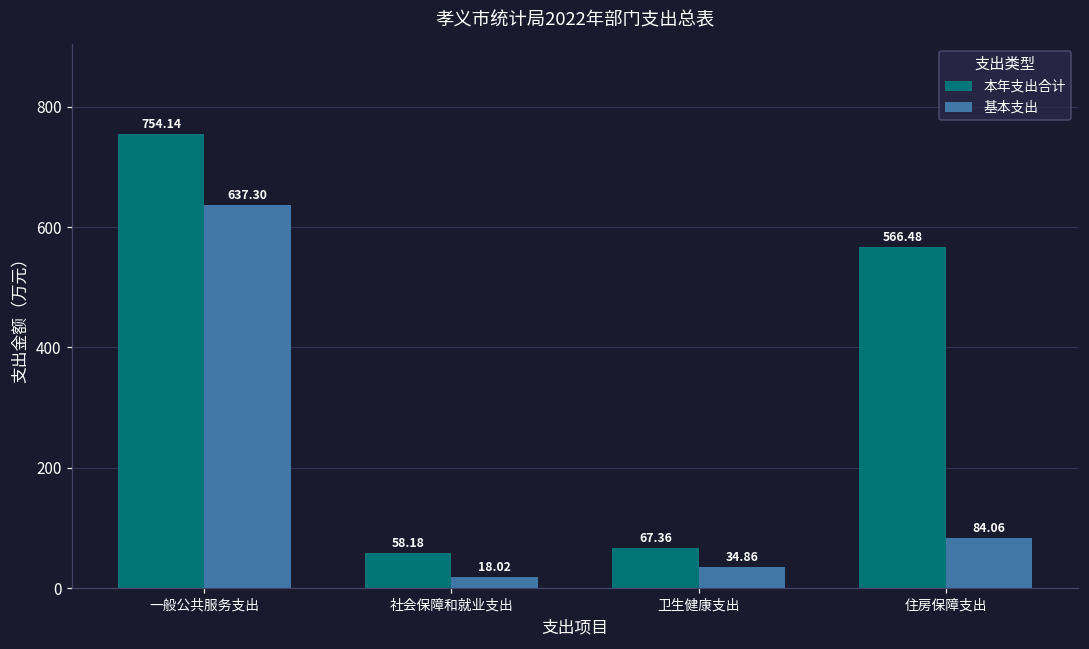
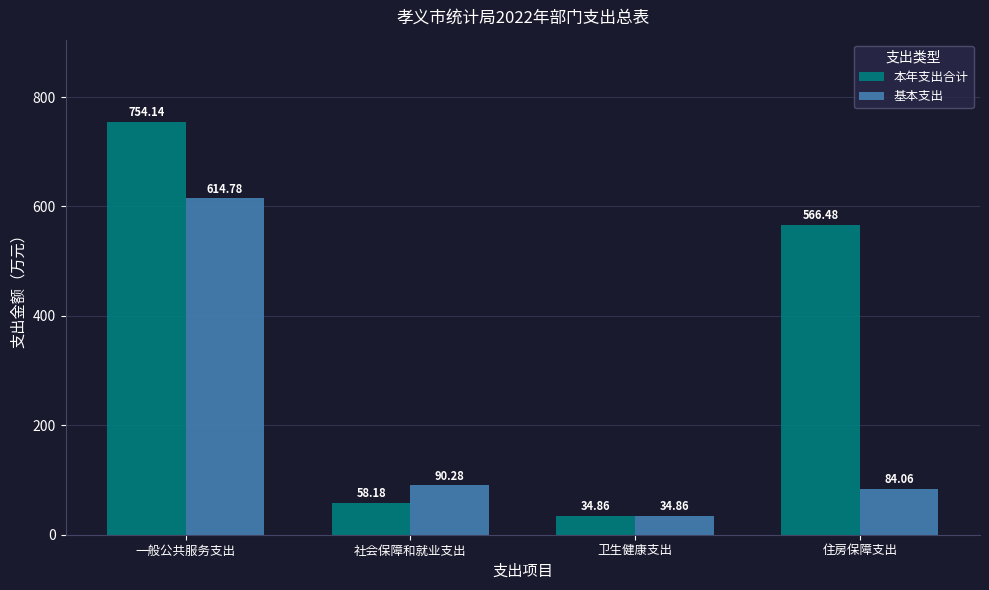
  {
    "本年支出合计": {
      "一般公共服务支出": 754.14,
      "社会保障和就业支出": 58.18,
-     "卫生健康支出": 67.36,
+     "卫生健康支出": 34.86,
      "住房保障支出": 566.48
    },
    "基本支出": {
-     "一般公共服务支出": 637.30,
-     "社会保障和就业支出": 18.02,
+     "一般公共服务支出": 614.78,
+     "社会保障和就业支出": 90.28,
      "卫生健康支出": 34.86,
      "住房保障支出": 84.06
    }
  }
